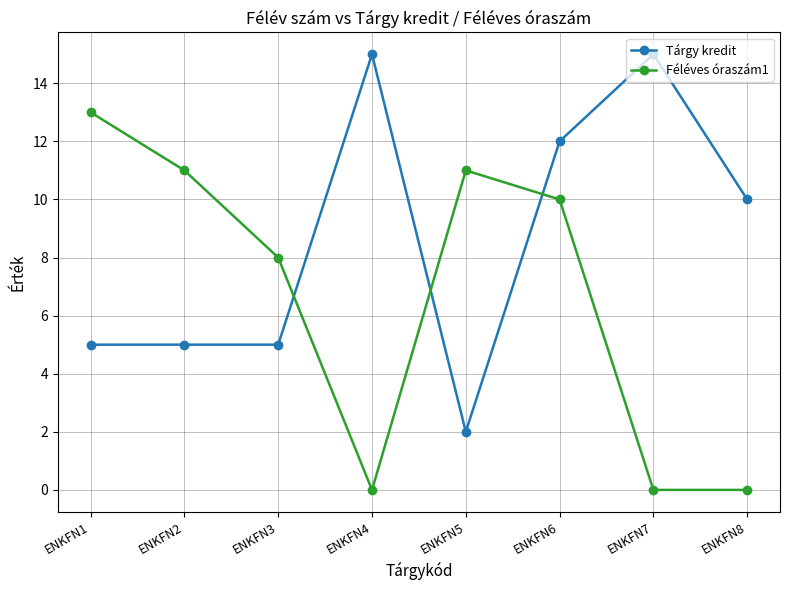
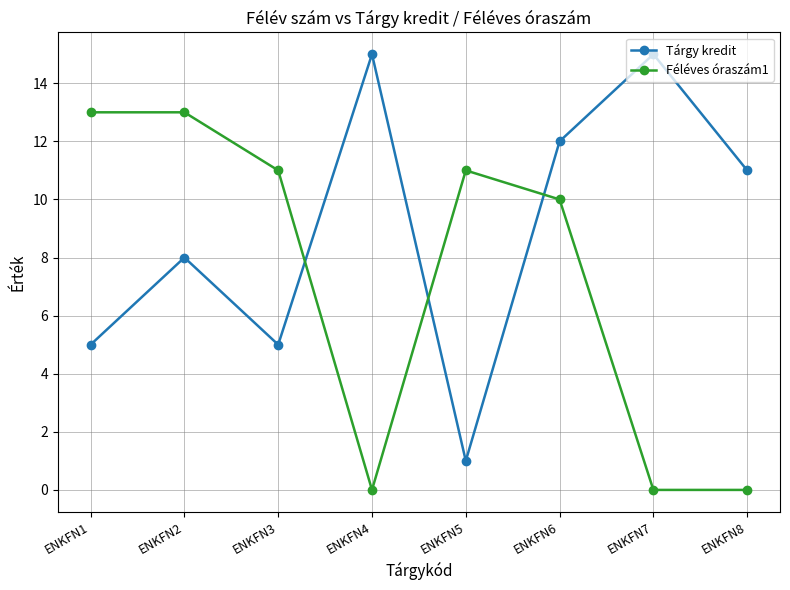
  {
    "Tárgy kredit": {
      "ENKFN1": 5,
-     "ENKFN2": 5,
+     "ENKFN2": 8,
      "ENKFN3": 5,
      "ENKFN4": 15,
-     "ENKFN5": 2,
+     "ENKFN5": 1,
      "ENKFN6": 12,
-     "ENKFN8": 10
+     "ENKFN8": 11
    },
    "Féléves óraszám1": {
      "ENKFN1": 13,
-     "ENKFN2": 11,
-     "ENKFN3": 8,
+     "ENKFN2": 13,
+     "ENKFN3": 11,
      "ENKFN4": 0,
      "ENKFN5": 11,
      "ENKFN6": 10,
      "ENKFN7": 0,
      "ENKFN8": 0
    }
  }
